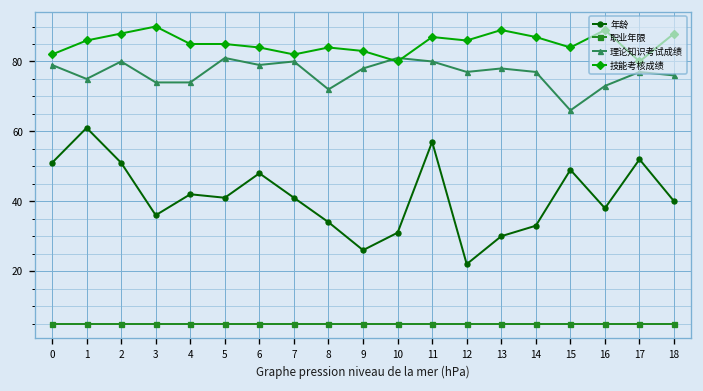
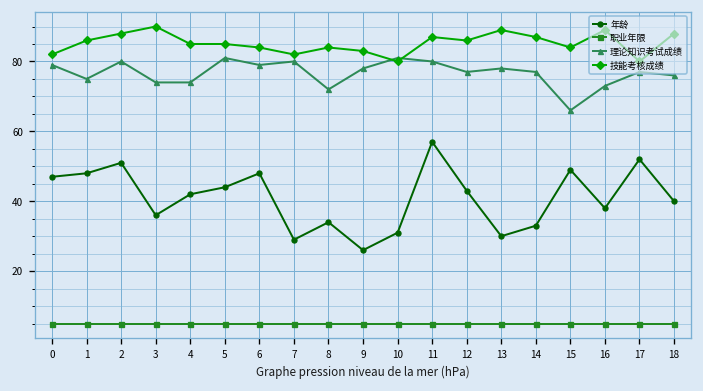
  {
    "年龄": {
-     "0": 51,
-     "1": 61,
+     "0": 47,
+     "1": 48,
      "2": 51,
      "3": 36,
      "4": 42,
-     "5": 41,
+     "5": 44,
      "6": 48,
-     "7": 41,
+     "7": 29,
      "8": 34,
      "9": 26,
      "10": 31,
      "11": 57,
-     "12": 22,
+     "12": 43,
      "13": 30,
      "14": 33,
      "15": 49,
      "16": 38,
      "17": 52,
      "18": 40
    }
  }
